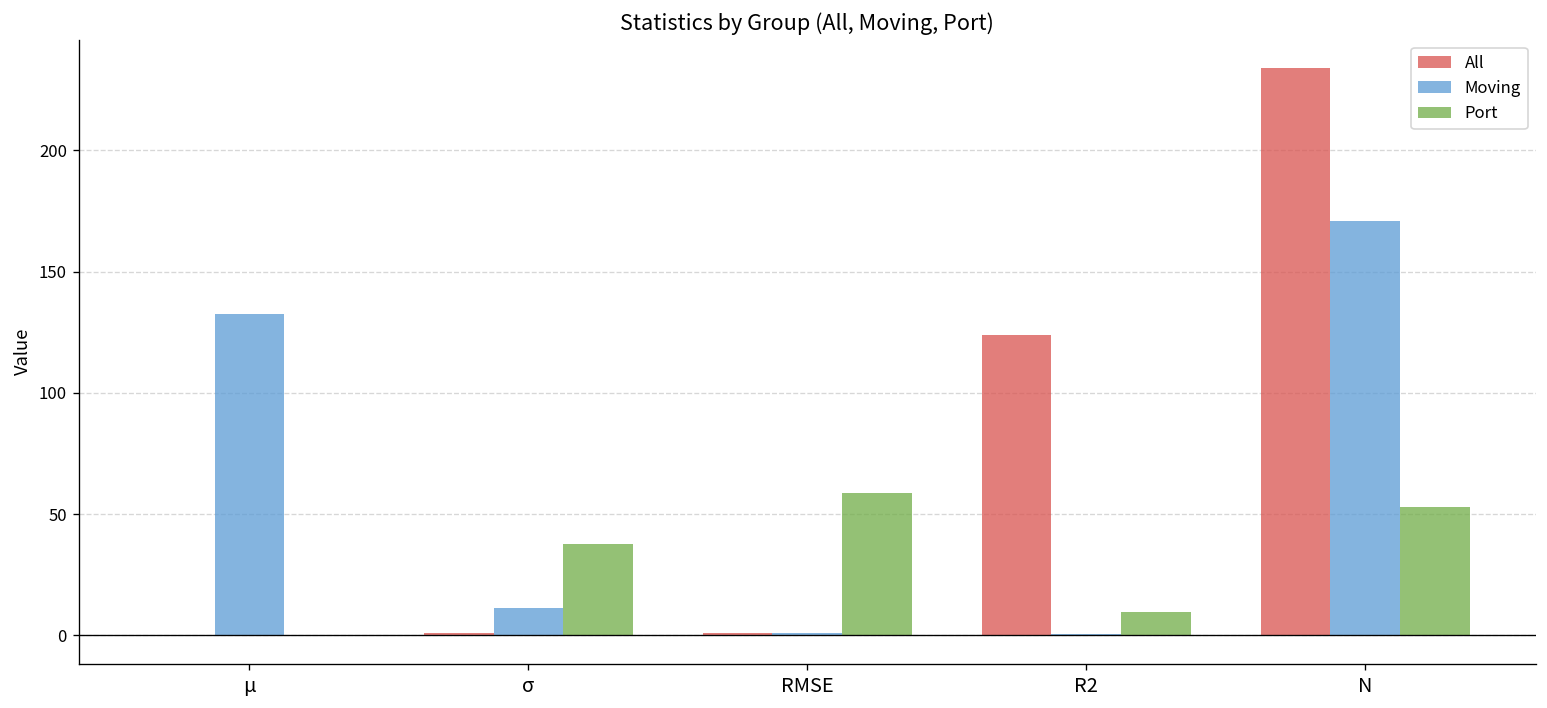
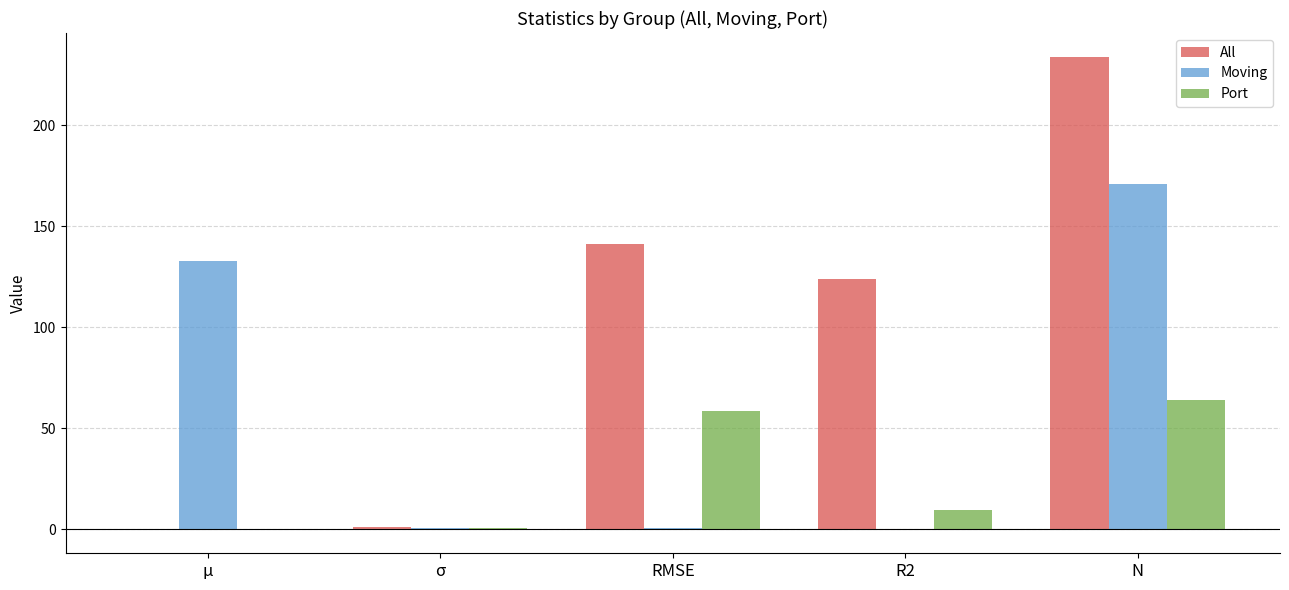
  {
    "All": {
-     "RMSE": 1,
+     "RMSE": 141,
      "R2": 124,
      "N": 234
    },
    "Moving": {
      "μ": 133,
-     "σ": 11,
+     "σ": 1,
      "N": 171
    },
    "Port": {
-     "σ": 38,
+     "σ": 1,
      "RMSE": 59,
      "R2": 10,
-     "N": 53
+     "N": 64
    }
  }
